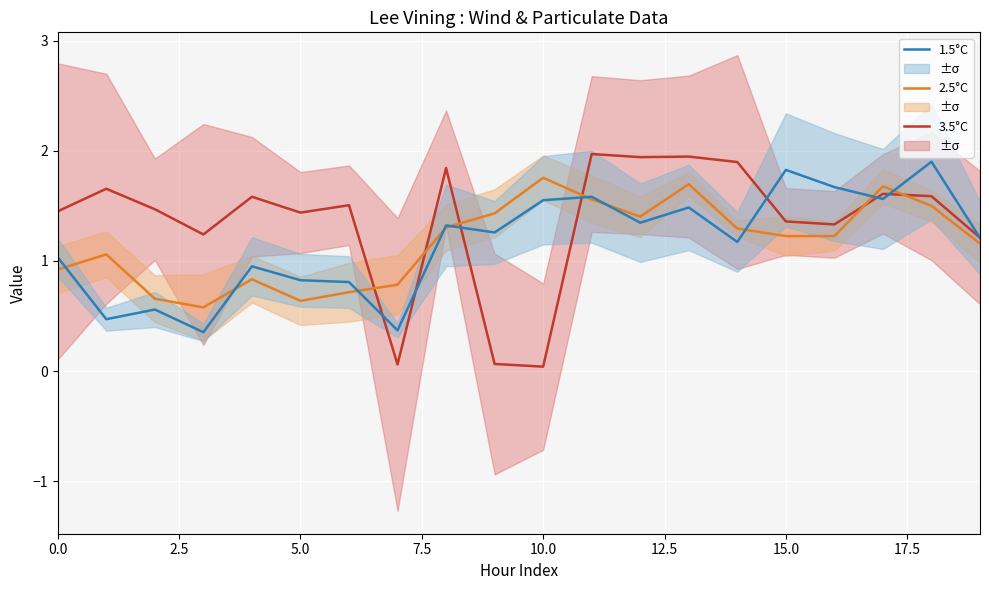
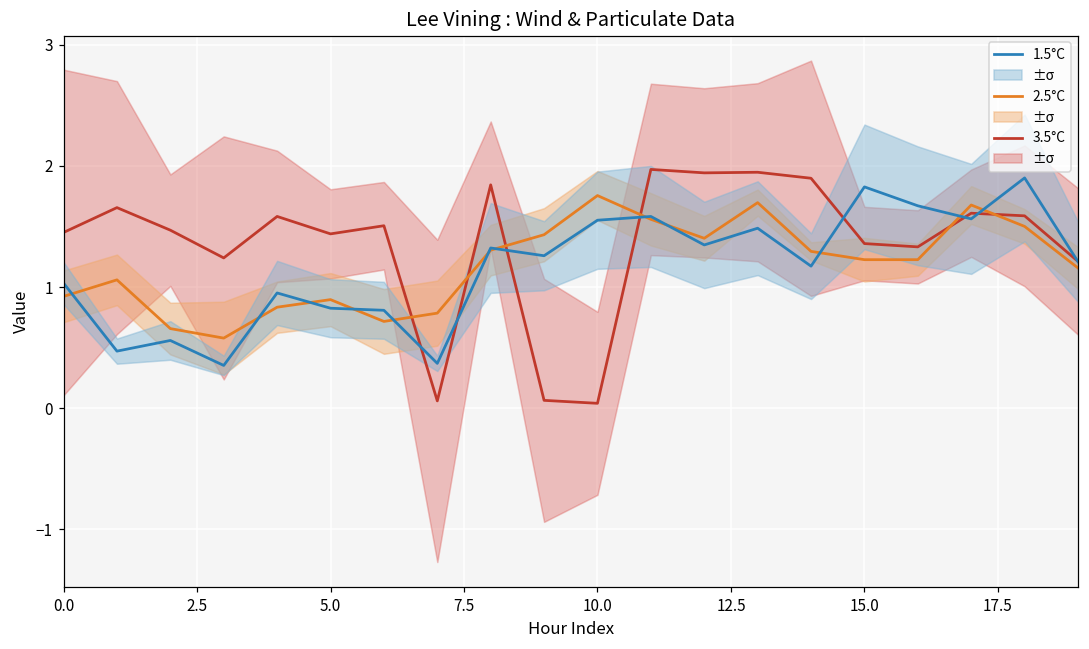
  {
    "2.5°C": {
      "0.0": 0.92,
-     "5.0": 0.64,
+     "5.0": 0.90,
      "10.0": 1.75,
      "15.0": 1.23
    },
    "1.5°C": {
      "0.0": 1.03,
      "5.0": 0.83,
      "10.0": 1.55,
      "15.0": 1.83
    }
  }
